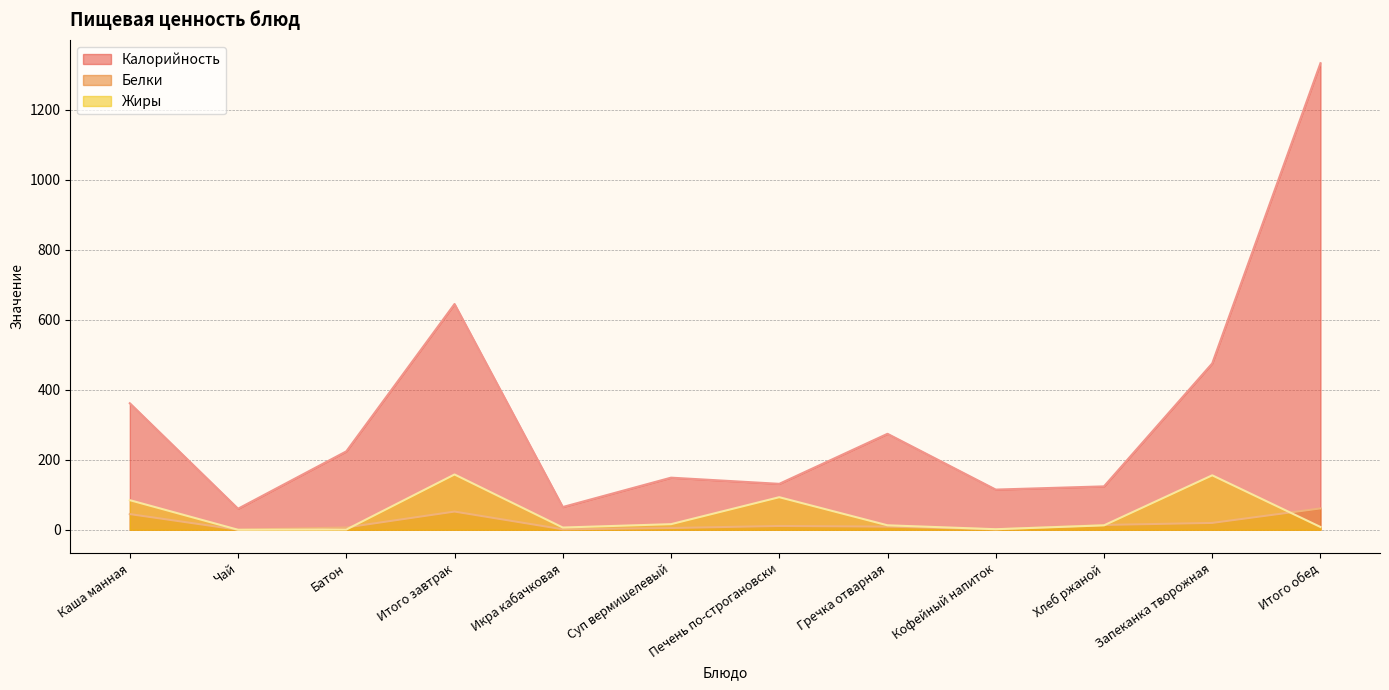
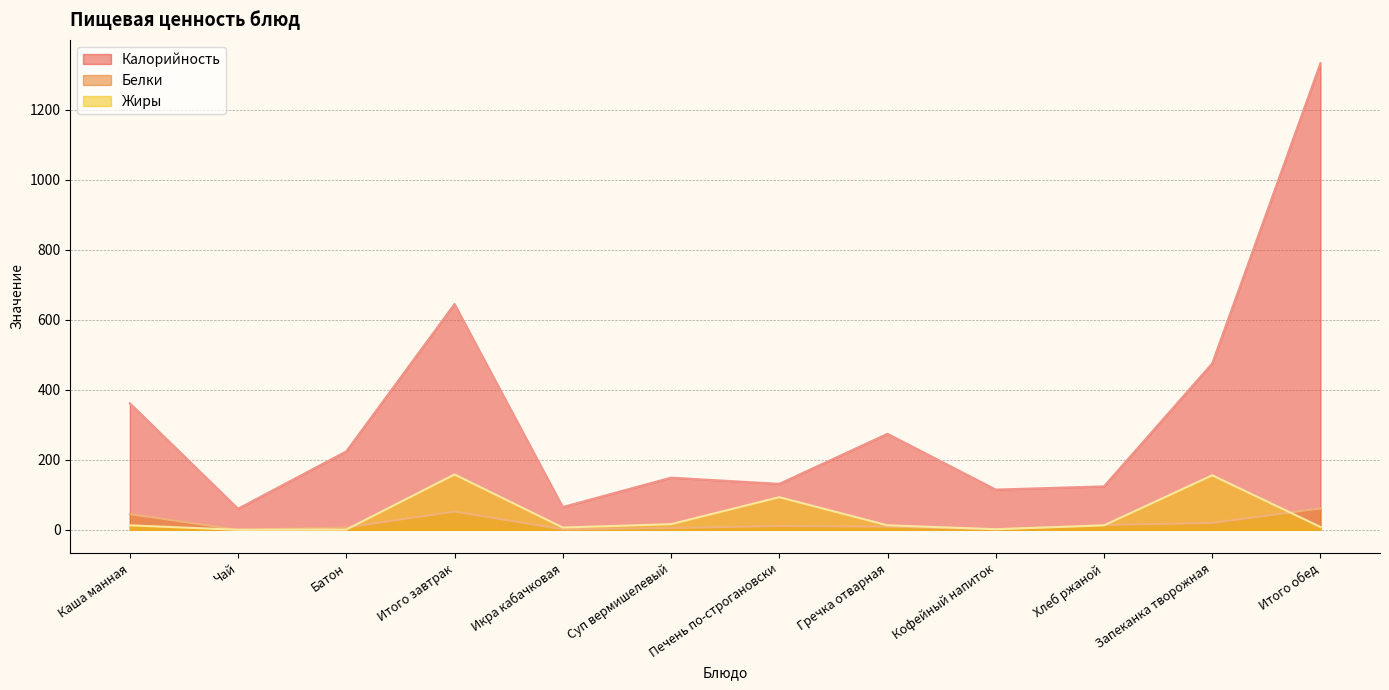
  {
    "Жиры": {
-     "Каша манная": 80,
+     "Каша манная": 10,
      "Итого завтрак": 160,
      "Суп вермишелевый": 20,
      "Печень по-строгановски": 90,
      "Запеканка творожная": 160,
      "Итого обед": 10
    }
  }
